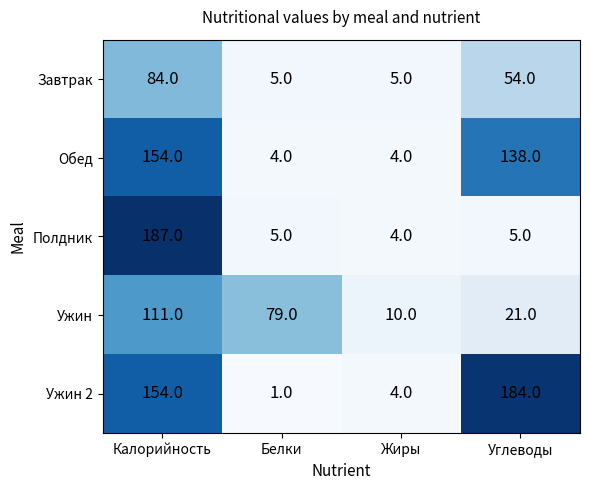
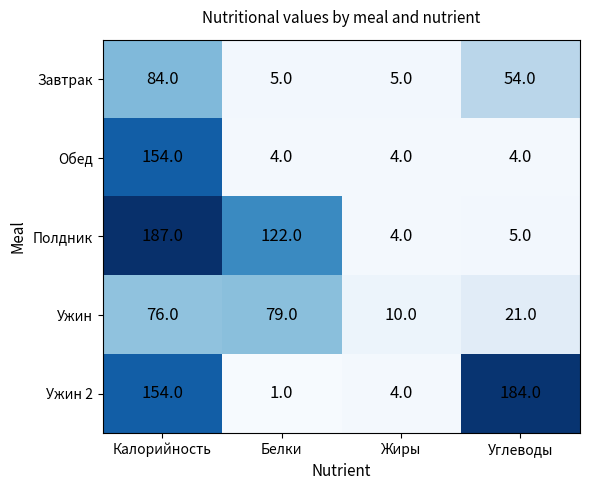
  {
    "Завтрак": {
      "Калорийность": 84.0,
      "Белки": 5.0,
      "Жиры": 5.0,
      "Углеводы": 54.0
    },
    "Обед": {
      "Калорийность": 154.0,
      "Белки": 4.0,
      "Жиры": 4.0,
-     "Углеводы": 138.0
+     "Углеводы": 4.0
    },
    "Полдник": {
      "Калорийность": 187.0,
-     "Белки": 5.0,
+     "Белки": 122.0,
      "Жиры": 4.0,
      "Углеводы": 5.0
    },
    "Ужин": {
-     "Калорийность": 111.0,
+     "Калорийность": 76.0,
      "Белки": 79.0,
      "Жиры": 10.0,
      "Углеводы": 21.0
    },
    "Ужин 2": {
      "Калорийность": 154.0,
      "Белки": 1.0,
      "Жиры": 4.0,
      "Углеводы": 184.0
    }
  }
